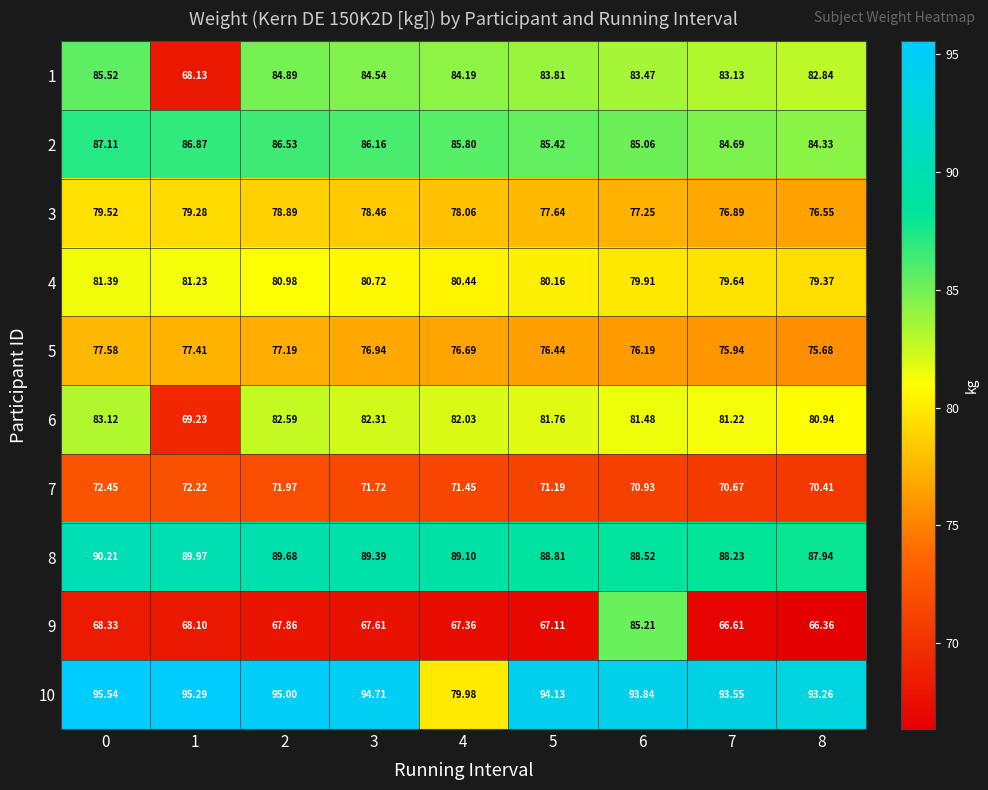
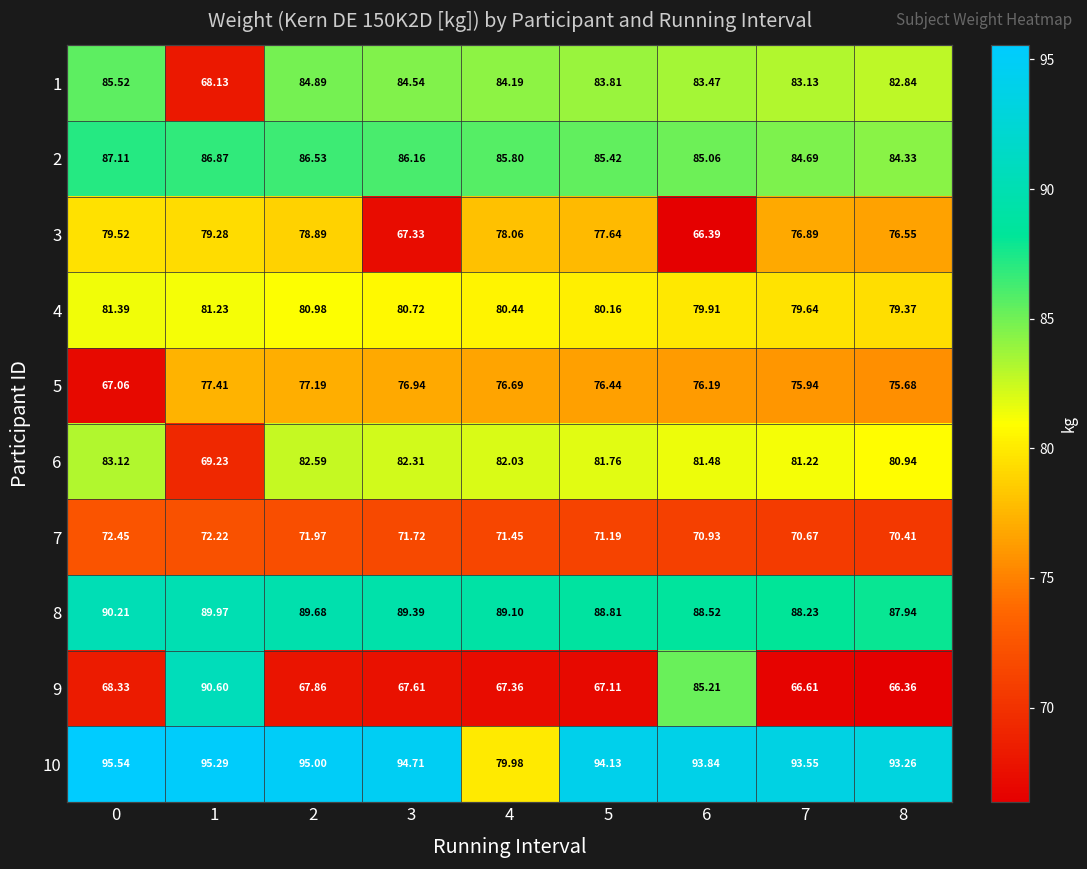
  {
    "1": {
      "0": 85.52,
      "1": 68.13,
      "2": 84.89,
      "3": 84.54,
      "4": 84.19,
      "5": 83.81,
      "6": 83.47,
      "7": 83.13,
      "8": 82.84
    },
    "2": {
      "0": 87.11,
      "1": 86.87,
      "2": 86.53,
      "3": 86.16,
      "4": 85.80,
      "5": 85.42,
      "6": 85.06,
      "7": 84.69,
      "8": 84.33
    },
    "3": {
      "0": 79.52,
      "1": 79.28,
      "2": 78.89,
-     "3": 78.46,
+     "3": 67.33,
      "4": 78.06,
      "5": 77.64,
-     "6": 77.25,
+     "6": 66.39,
      "7": 76.89,
      "8": 76.55
    },
    "4": {
      "0": 81.39,
      "1": 81.23,
      "2": 80.98,
      "3": 80.72,
      "4": 80.44,
      "5": 80.16,
      "6": 79.91,
      "7": 79.64,
      "8": 79.37
    },
    "5": {
-     "0": 77.58,
+     "0": 67.06,
      "1": 77.41,
      "2": 77.19,
      "3": 76.94,
      "4": 76.69,
      "5": 76.44,
      "6": 76.19,
      "7": 75.94,
      "8": 75.68
    },
    "6": {
      "0": 83.12,
      "1": 69.23,
      "2": 82.59,
      "3": 82.31,
      "4": 82.03,
      "5": 81.76,
      "6": 81.48,
      "7": 81.22,
      "8": 80.94
    },
    "7": {
      "0": 72.45,
      "1": 72.22,
      "2": 71.97,
      "3": 71.72,
      "4": 71.45,
      "5": 71.19,
      "6": 70.93,
      "7": 70.67,
      "8": 70.41
    },
    "8": {
      "0": 90.21,
      "1": 89.97,
      "2": 89.68,
      "3": 89.39,
      "4": 89.10,
      "5": 88.81,
      "6": 88.52,
      "7": 88.23,
      "8": 87.94
    },
    "9": {
      "0": 68.33,
-     "1": 68.10,
+     "1": 90.60,
      "2": 67.86,
      "3": 67.61,
      "4": 67.36,
      "5": 67.11,
      "6": 85.21,
      "7": 66.61,
      "8": 66.36
    },
    "10": {
      "0": 95.54,
      "1": 95.29,
      "2": 95.00,
      "3": 94.71,
      "4": 79.98,
      "5": 94.13,
      "6": 93.84,
      "7": 93.55,
      "8": 93.26
    }
  }
